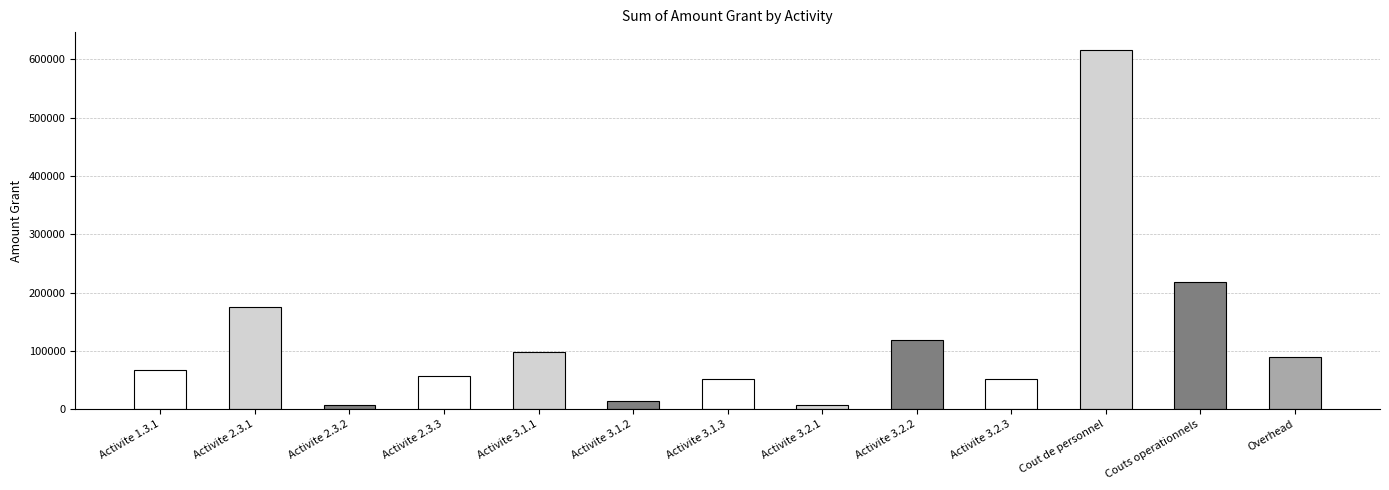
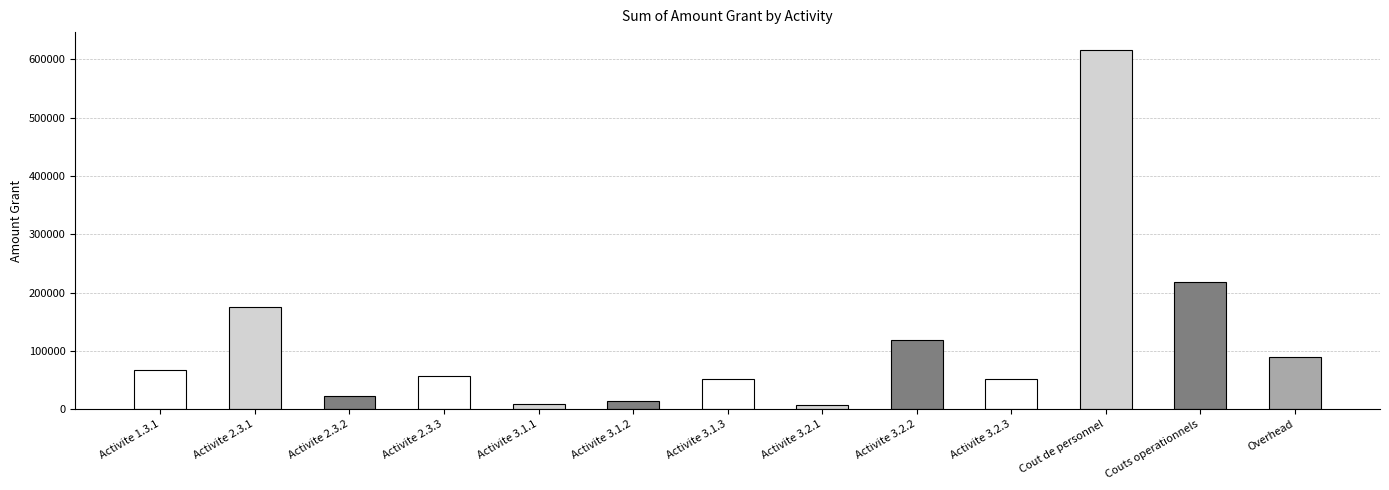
  {
    "Activite 1.3.1": 70000,
    "Activite 2.3.1": 180000,
-   "Activite 2.3.2": 10000,
+   "Activite 2.3.2": 20000,
    "Activite 2.3.3": 60000,
-   "Activite 3.1.1": 100000,
+   "Activite 3.1.1": 10000,
    "Activite 3.1.2": 10000,
    "Activite 3.1.3": 50000,
    "Activite 3.2.1": 10000,
    "Activite 3.2.2": 120000,
    "Activite 3.2.3": 50000,
    "Cout de personnel": 620000,
    "Couts operationnels": 220000,
    "Overhead": 90000
  }
